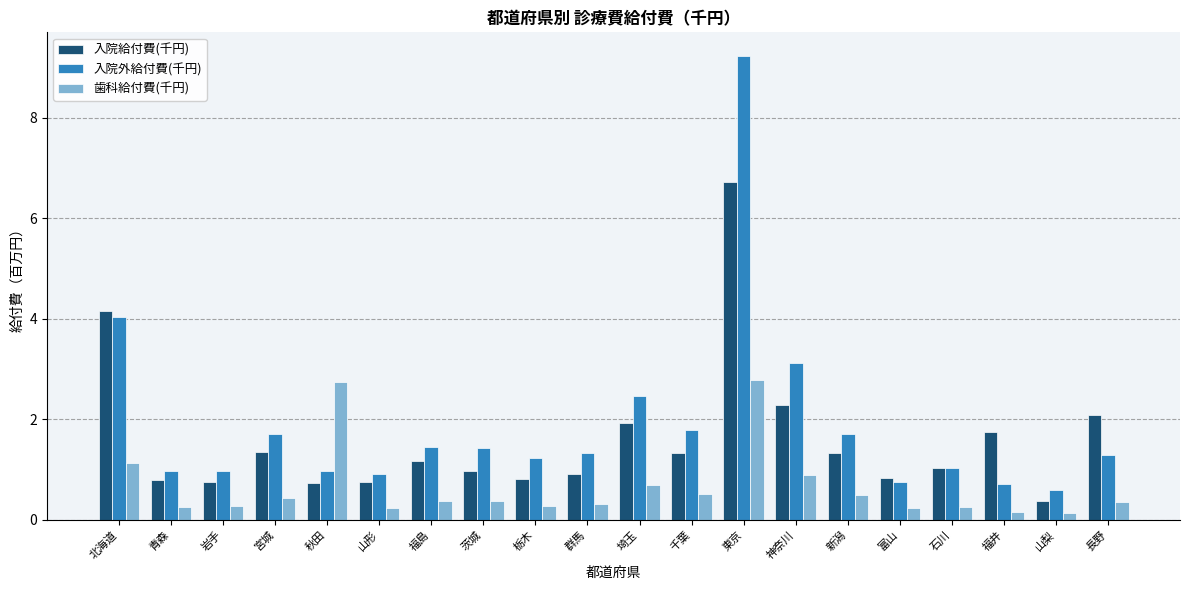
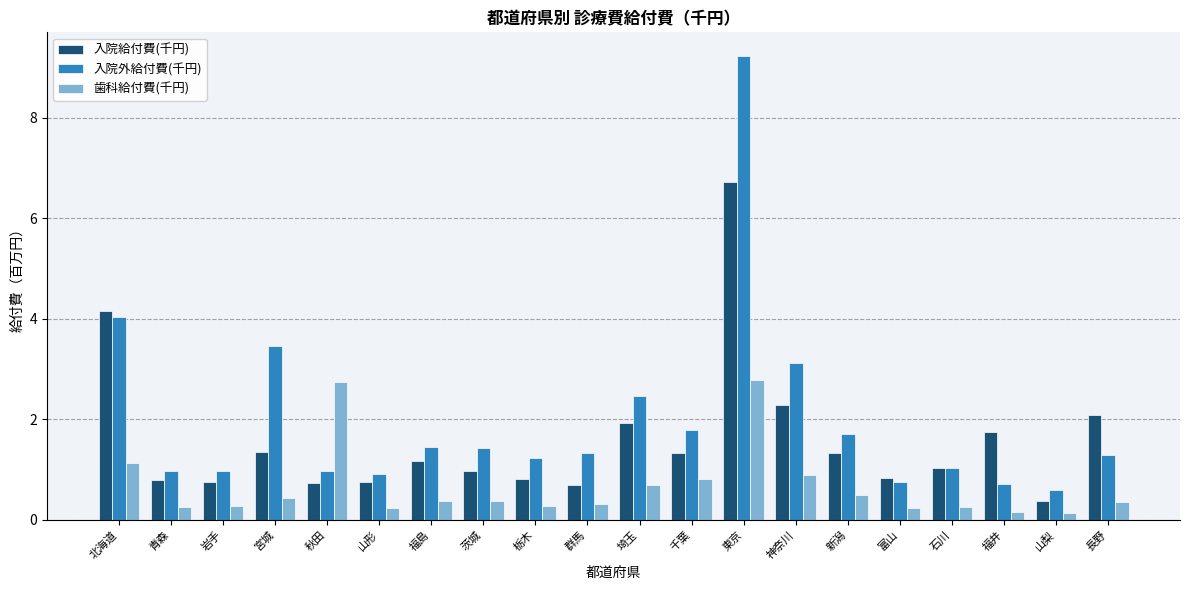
  {
    "入院給付費(千円)": {
      "北海道": 4.1,
      "青森": 0.8,
      "岩手": 0.7,
      "宮城": 1.3,
      "秋田": 0.7,
      "山形": 0.7,
      "福島": 1.2,
      "茨城": 1.0,
      "栃木": 0.8,
-     "群馬": 0.9,
+     "群馬": 0.7,
      "埼玉": 1.9,
      "千葉": 1.3,
      "東京": 6.7,
      "神奈川": 2.3,
      "新潟": 1.3,
      "富山": 0.8,
      "石川": 1.0,
      "福井": 1.7,
      "山梨": 0.4,
      "長野": 2.1
    },
    "入院外給付費(千円)": {
      "北海道": 4.0,
      "青森": 1.0,
      "岩手": 1.0,
-     "宮城": 1.7,
+     "宮城": 3.5,
      "秋田": 1.0,
      "山形": 0.9,
      "福島": 1.5,
      "茨城": 1.4,
      "栃木": 1.2,
      "群馬": 1.3,
      "埼玉": 2.5,
      "千葉": 1.8,
      "東京": 9.2,
      "神奈川": 3.1,
      "新潟": 1.7,
      "富山": 0.7,
      "石川": 1.0,
      "福井": 0.7,
      "山梨": 0.6,
      "長野": 1.3
    },
    "歯科給付費(千円)": {
      "北海道": 1.1,
      "青森": 0.2,
      "岩手": 0.3,
      "宮城": 0.4,
      "秋田": 2.7,
      "山形": 0.2,
      "福島": 0.4,
      "茨城": 0.4,
      "栃木": 0.3,
      "群馬": 0.3,
      "埼玉": 0.7,
-     "千葉": 0.5,
+     "千葉": 0.8,
      "東京": 2.8,
      "神奈川": 0.9,
      "新潟": 0.5,
      "富山": 0.2,
      "石川": 0.2,
      "福井": 0.2,
      "山梨": 0.1,
      "長野": 0.3
    }
  }
